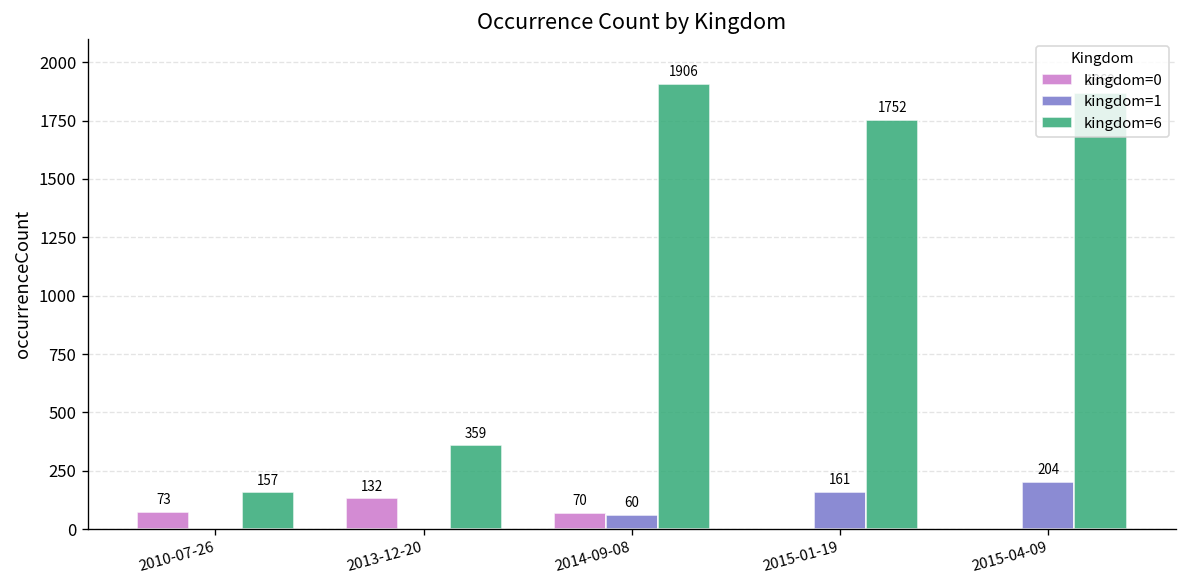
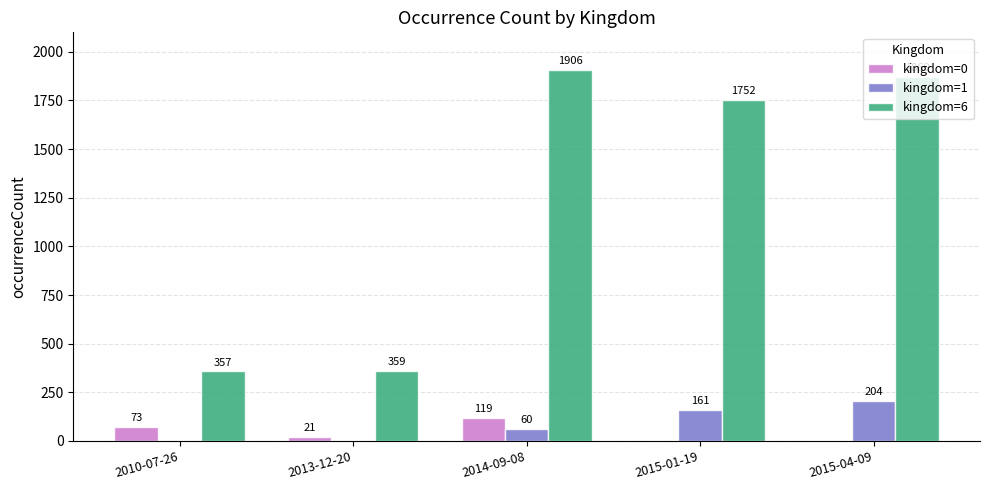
  {
    "kingdom=0": {
      "2010-07-26": 73,
-     "2013-12-20": 132,
-     "2014-09-08": 70
+     "2013-12-20": 21,
+     "2014-09-08": 119
    },
    "kingdom=1": {
      "2014-09-08": 60,
      "2015-01-19": 161,
      "2015-04-09": 204
    },
    "kingdom=6": {
-     "2010-07-26": 157,
+     "2010-07-26": 357,
      "2013-12-20": 359,
      "2014-09-08": 1906,
      "2015-01-19": 1752
    }
  }
